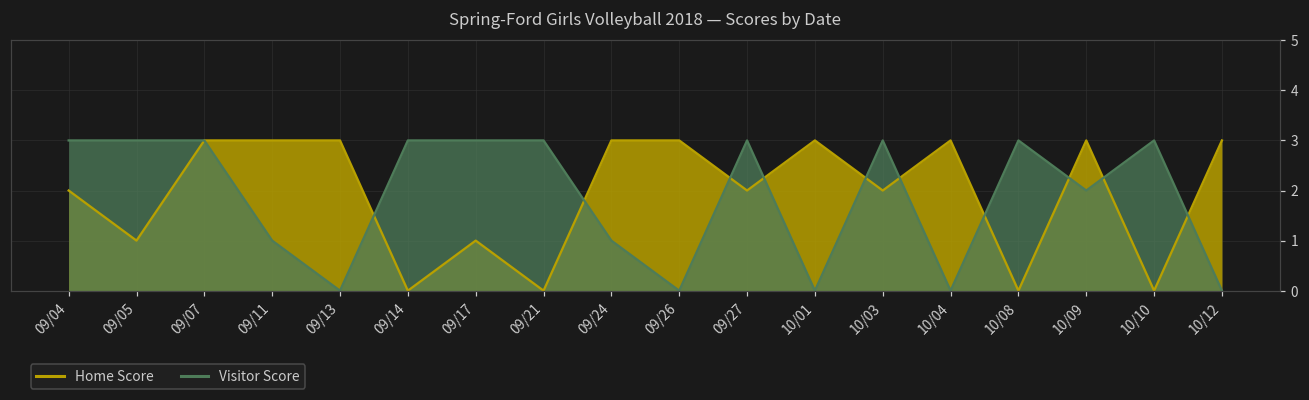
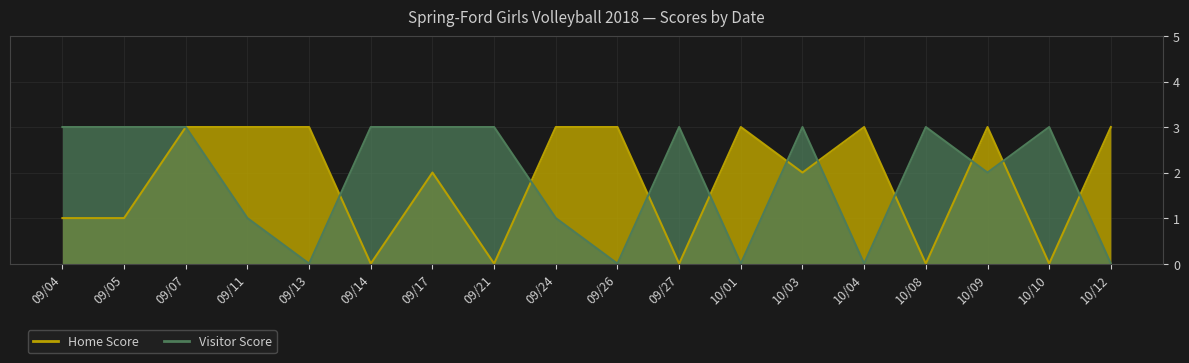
  {
    "Home Score": {
-     "09/04": 2,
+     "09/04": 1,
      "09/05": 1,
      "09/11": 3,
      "09/13": 3,
      "09/14": 0,
-     "09/17": 1,
+     "09/17": 2,
      "09/21": 0,
      "09/24": 3,
      "09/26": 3,
-     "09/27": 2,
+     "09/27": 0,
      "10/01": 3,
      "10/03": 2,
      "10/04": 3,
      "10/08": 0,
      "10/09": 3,
      "10/10": 0,
      "10/12": 3
    },
    "Visitor Score": {
      "09/04": 3,
      "09/05": 3,
      "09/11": 1,
      "09/13": 0,
      "09/14": 3,
      "09/17": 3,
      "09/21": 3,
      "09/24": 1,
      "09/26": 0,
      "09/27": 3,
      "10/01": 0,
      "10/03": 3,
      "10/04": 0,
      "10/08": 3,
      "10/09": 2,
      "10/10": 3,
      "10/12": 0
    }
  }
